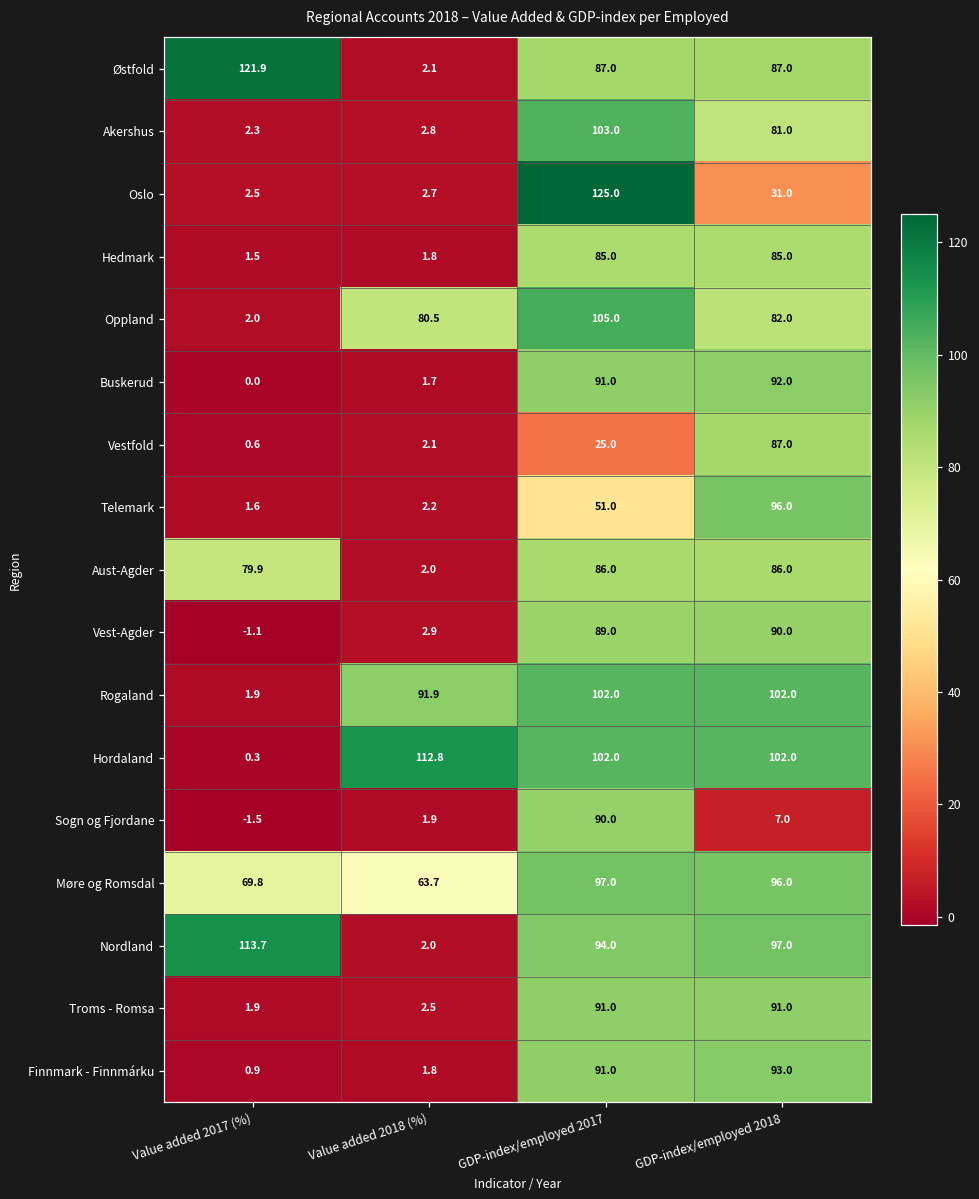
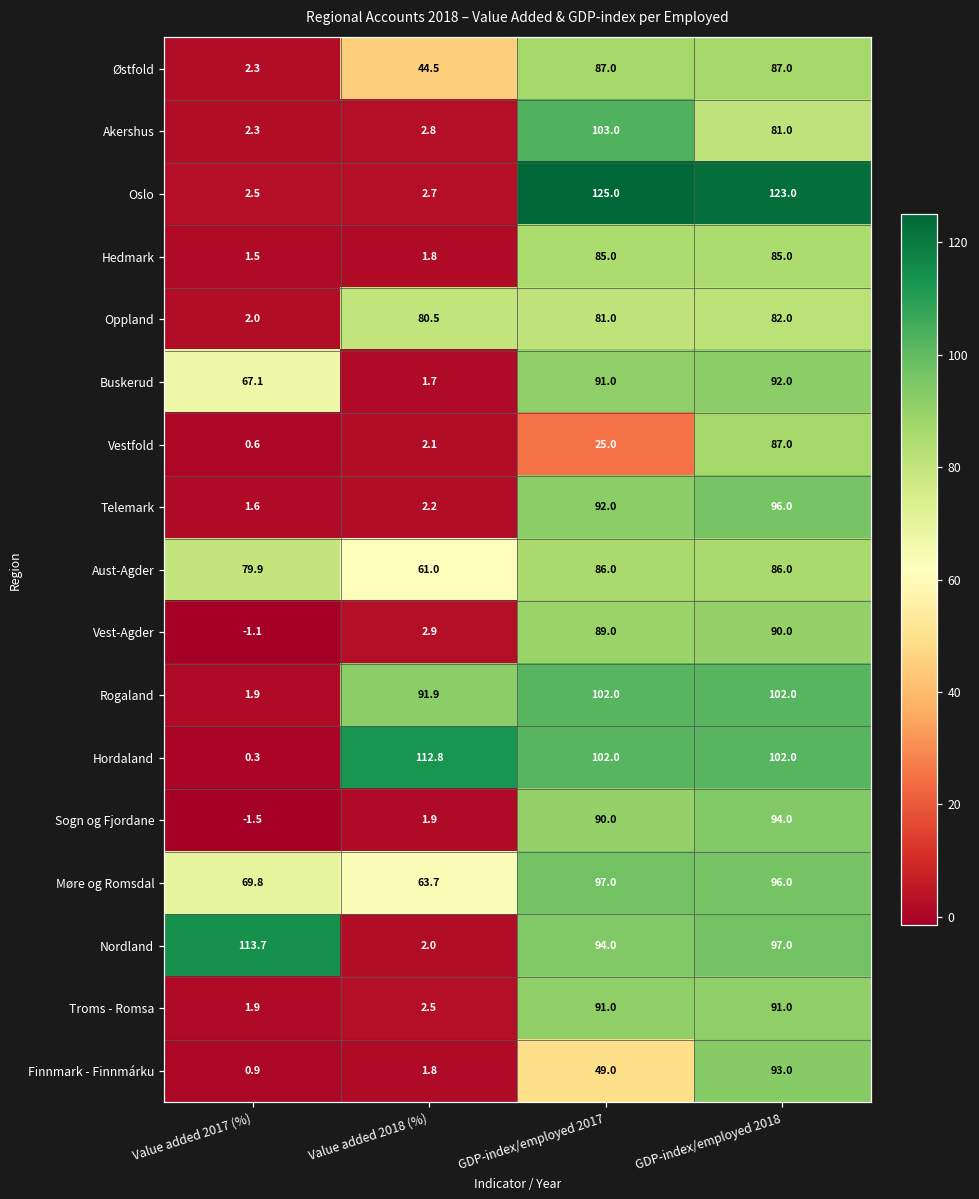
  {
    "Østfold": {
-     "Value added 2017 (%)": 121.9,
-     "Value added 2018 (%)": 2.1,
+     "Value added 2017 (%)": 2.3,
+     "Value added 2018 (%)": 44.5,
      "GDP-index/employed 2017": 87.0,
      "GDP-index/employed 2018": 87.0
    },
    "Akershus": {
      "Value added 2017 (%)": 2.3,
      "Value added 2018 (%)": 2.8,
      "GDP-index/employed 2017": 103.0,
      "GDP-index/employed 2018": 81.0
    },
    "Oslo": {
      "Value added 2017 (%)": 2.5,
      "Value added 2018 (%)": 2.7,
      "GDP-index/employed 2017": 125.0,
-     "GDP-index/employed 2018": 31.0
+     "GDP-index/employed 2018": 123.0
    },
    "Hedmark": {
      "Value added 2017 (%)": 1.5,
      "Value added 2018 (%)": 1.8,
      "GDP-index/employed 2017": 85.0,
      "GDP-index/employed 2018": 85.0
    },
    "Oppland": {
      "Value added 2017 (%)": 2.0,
      "Value added 2018 (%)": 80.5,
-     "GDP-index/employed 2017": 105.0,
+     "GDP-index/employed 2017": 81.0,
      "GDP-index/employed 2018": 82.0
    },
    "Buskerud": {
-     "Value added 2017 (%)": 0.0,
+     "Value added 2017 (%)": 67.1,
      "Value added 2018 (%)": 1.7,
      "GDP-index/employed 2017": 91.0,
      "GDP-index/employed 2018": 92.0
    },
    "Vestfold": {
      "Value added 2017 (%)": 0.6,
      "Value added 2018 (%)": 2.1,
      "GDP-index/employed 2017": 25.0,
      "GDP-index/employed 2018": 87.0
    },
    "Telemark": {
      "Value added 2017 (%)": 1.6,
      "Value added 2018 (%)": 2.2,
-     "GDP-index/employed 2017": 51.0,
+     "GDP-index/employed 2017": 92.0,
      "GDP-index/employed 2018": 96.0
    },
    "Aust-Agder": {
      "Value added 2017 (%)": 79.9,
-     "Value added 2018 (%)": 2.0,
+     "Value added 2018 (%)": 61.0,
      "GDP-index/employed 2017": 86.0,
      "GDP-index/employed 2018": 86.0
    },
    "Vest-Agder": {
      "Value added 2017 (%)": -1.1,
      "Value added 2018 (%)": 2.9,
      "GDP-index/employed 2017": 89.0,
      "GDP-index/employed 2018": 90.0
    },
    "Rogaland": {
      "Value added 2017 (%)": 1.9,
      "Value added 2018 (%)": 91.9,
      "GDP-index/employed 2017": 102.0,
      "GDP-index/employed 2018": 102.0
    },
    "Hordaland": {
      "Value added 2017 (%)": 0.3,
      "Value added 2018 (%)": 112.8,
      "GDP-index/employed 2017": 102.0,
      "GDP-index/employed 2018": 102.0
    },
    "Sogn og Fjordane": {
      "Value added 2017 (%)": -1.5,
      "Value added 2018 (%)": 1.9,
      "GDP-index/employed 2017": 90.0,
-     "GDP-index/employed 2018": 7.0
+     "GDP-index/employed 2018": 94.0
    },
    "Møre og Romsdal": {
      "Value added 2017 (%)": 69.8,
      "Value added 2018 (%)": 63.7,
      "GDP-index/employed 2017": 97.0,
      "GDP-index/employed 2018": 96.0
    },
    "Nordland": {
      "Value added 2017 (%)": 113.7,
      "Value added 2018 (%)": 2.0,
      "GDP-index/employed 2017": 94.0,
      "GDP-index/employed 2018": 97.0
    },
    "Troms - Romsa": {
      "Value added 2017 (%)": 1.9,
      "Value added 2018 (%)": 2.5,
      "GDP-index/employed 2017": 91.0,
      "GDP-index/employed 2018": 91.0
    },
    "Finnmark - Finnmárku": {
      "Value added 2017 (%)": 0.9,
      "Value added 2018 (%)": 1.8,
-     "GDP-index/employed 2017": 91.0,
+     "GDP-index/employed 2017": 49.0,
      "GDP-index/employed 2018": 93.0
    }
  }
